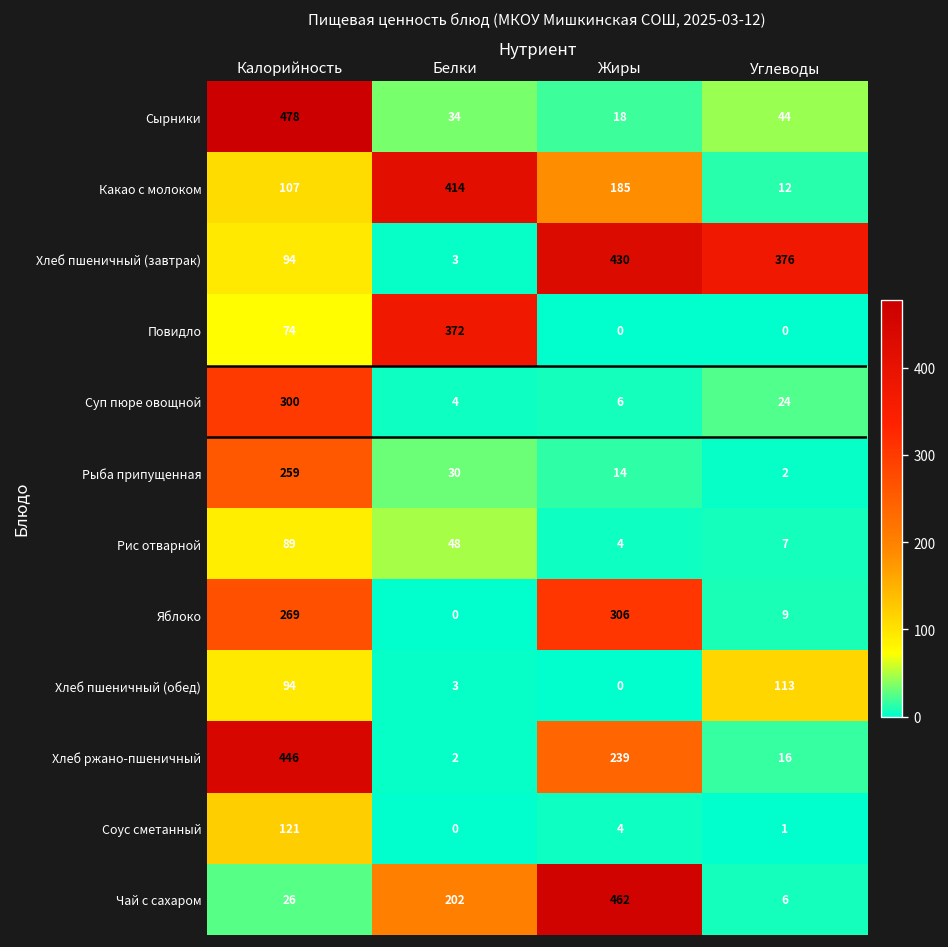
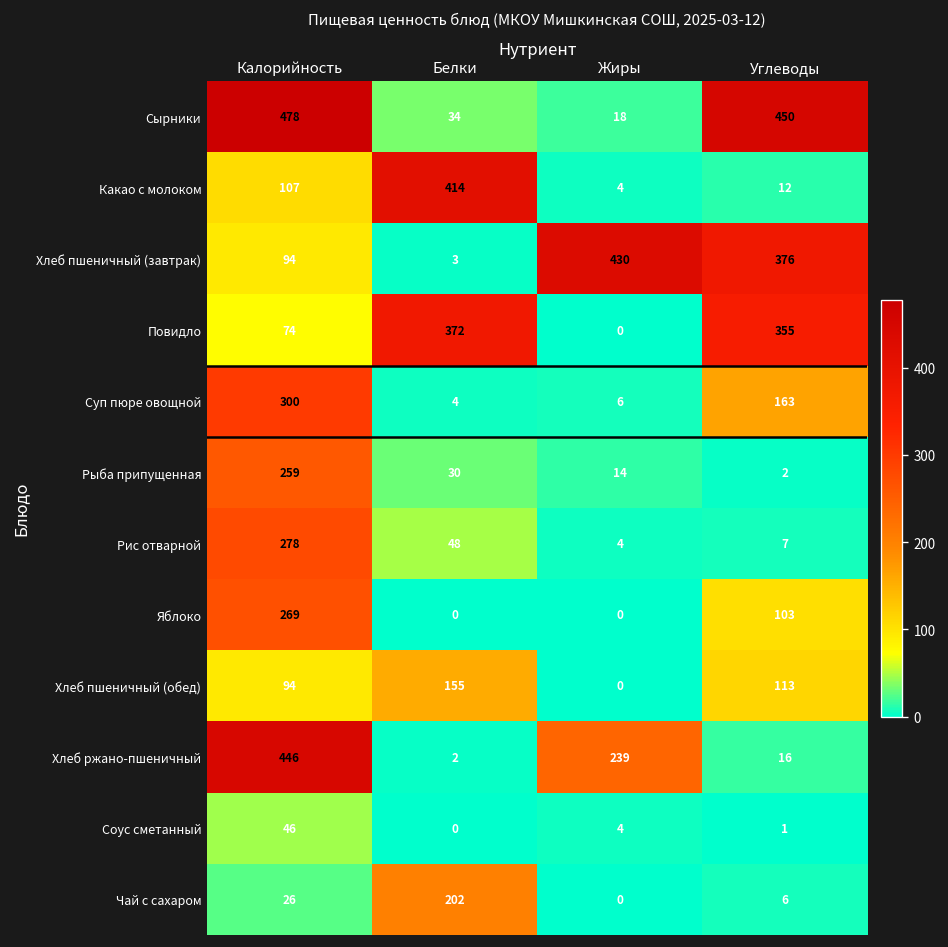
  {
    "Сырники": {
      "Калорийность": 478,
      "Белки": 34,
      "Жиры": 18,
-     "Углеводы": 44
+     "Углеводы": 450
    },
    "Какао с молоком": {
      "Калорийность": 107,
      "Белки": 414,
-     "Жиры": 185,
+     "Жиры": 4,
      "Углеводы": 12
    },
    "Хлеб пшеничный (завтрак)": {
      "Калорийность": 94,
      "Белки": 3,
      "Жиры": 430,
      "Углеводы": 376
    },
    "Повидло": {
      "Калорийность": 74,
      "Белки": 372,
      "Жиры": 0,
-     "Углеводы": 0
+     "Углеводы": 355
    },
    "Суп пюре овощной": {
      "Калорийность": 300,
      "Белки": 4,
      "Жиры": 6,
-     "Углеводы": 24
+     "Углеводы": 163
    },
    "Рыба припущенная": {
      "Калорийность": 259,
      "Белки": 30,
      "Жиры": 14,
      "Углеводы": 2
    },
    "Рис отварной": {
-     "Калорийность": 89,
+     "Калорийность": 278,
      "Белки": 48,
      "Жиры": 4,
      "Углеводы": 7
    },
    "Яблоко": {
      "Калорийность": 269,
      "Белки": 0,
-     "Жиры": 306,
-     "Углеводы": 9
+     "Жиры": 0,
+     "Углеводы": 103
    },
    "Хлеб пшеничный (обед)": {
      "Калорийность": 94,
-     "Белки": 3,
+     "Белки": 155,
      "Жиры": 0,
      "Углеводы": 113
    },
    "Хлеб ржано-пшеничный": {
      "Калорийность": 446,
      "Белки": 2,
      "Жиры": 239,
      "Углеводы": 16
    },
    "Соус сметанный": {
-     "Калорийность": 121,
+     "Калорийность": 46,
      "Белки": 0,
      "Жиры": 4,
      "Углеводы": 1
    },
    "Чай с сахаром": {
      "Калорийность": 26,
      "Белки": 202,
-     "Жиры": 462,
+     "Жиры": 0,
      "Углеводы": 6
    }
  }
